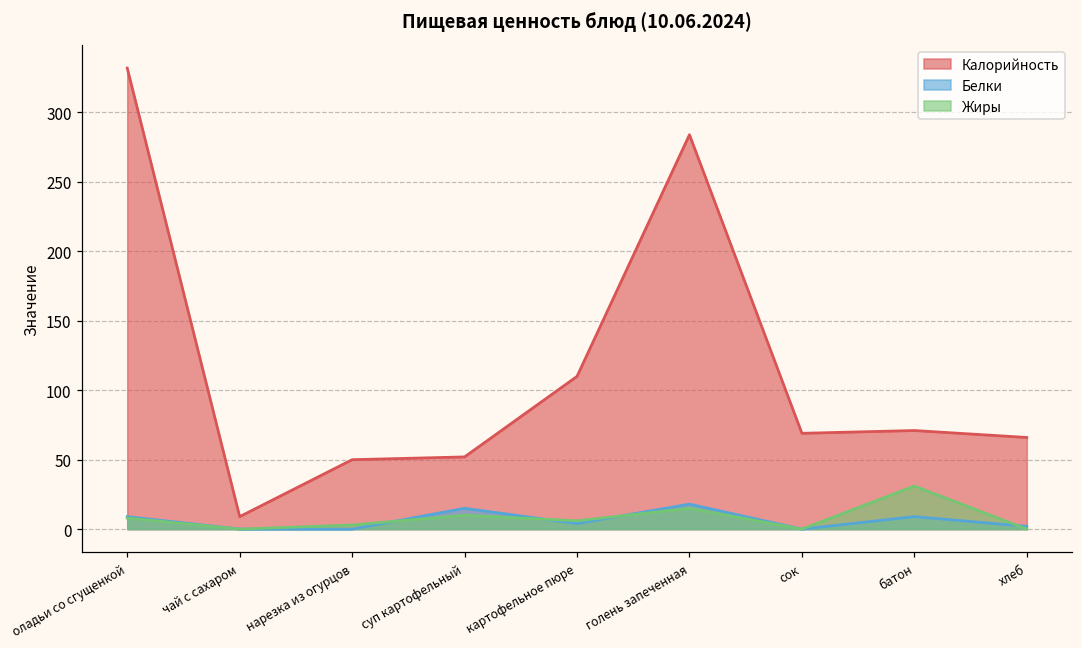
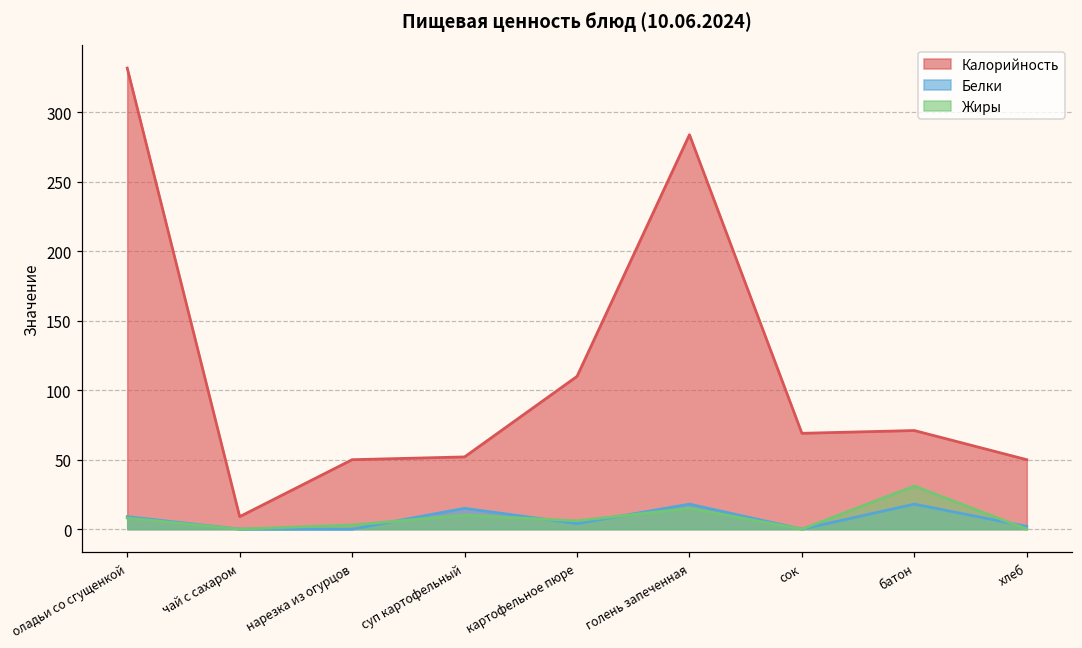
  {
    "Калорийность": {
      "оладьи со сгущенкой": 332,
      "чай с сахаром": 9,
      "нарезка из огурцов": 50,
      "суп картофельный": 52,
      "картофельное пюре": 110,
      "голень запеченная": 284,
      "сок": 69,
      "батон": 71,
-     "хлеб": 66
+     "хлеб": 50
    },
    "Белки": {
      "нарезка из огурцов": 0,
      "суп картофельный": 15,
      "голень запеченная": 18,
-     "батон": 9
+     "батон": 18
    },
    "Жиры": {
      "нарезка из огурцов": 3,
      "суп картофельный": 10,
      "голень запеченная": 15,
      "батон": 31
    }
  }
